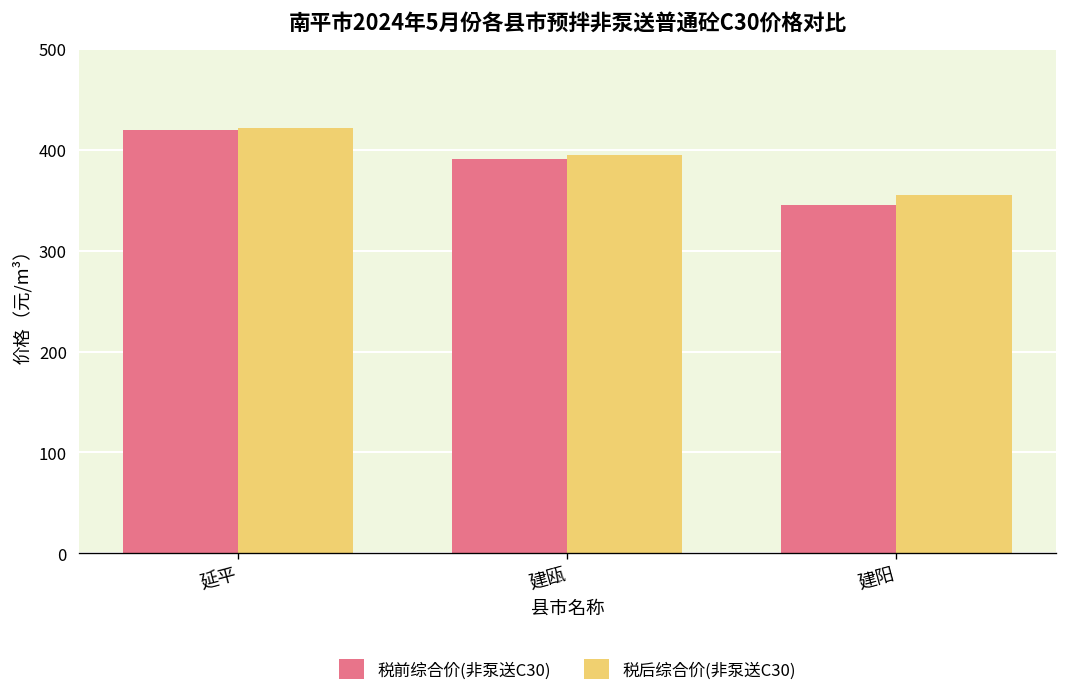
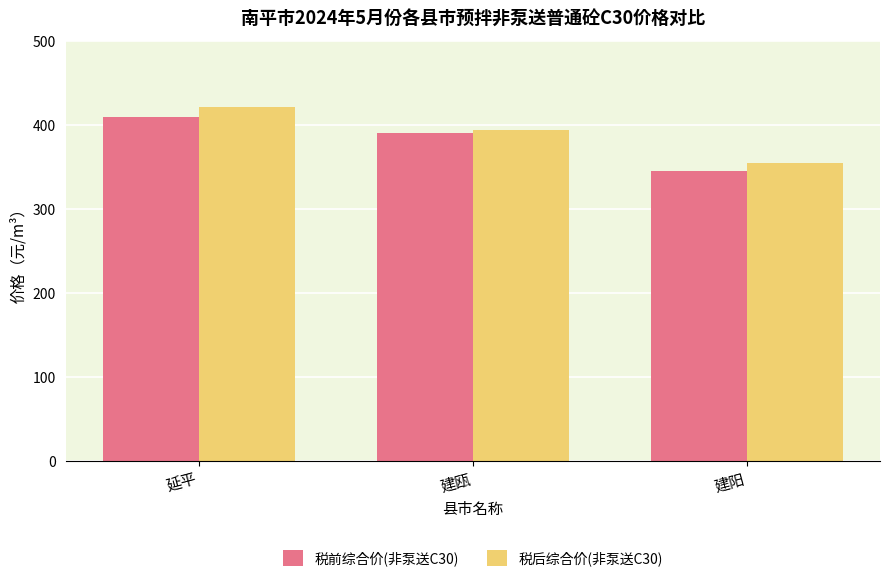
  {
    "税前综合价(非泵送C30)": {
-     "延平": 420,
+     "延平": 410,
      "建瓯": 390,
      "建阳": 350
    },
    "税后综合价(非泵送C30)": {
      "延平": 420,
      "建瓯": 390,
      "建阳": 360
    }
  }
